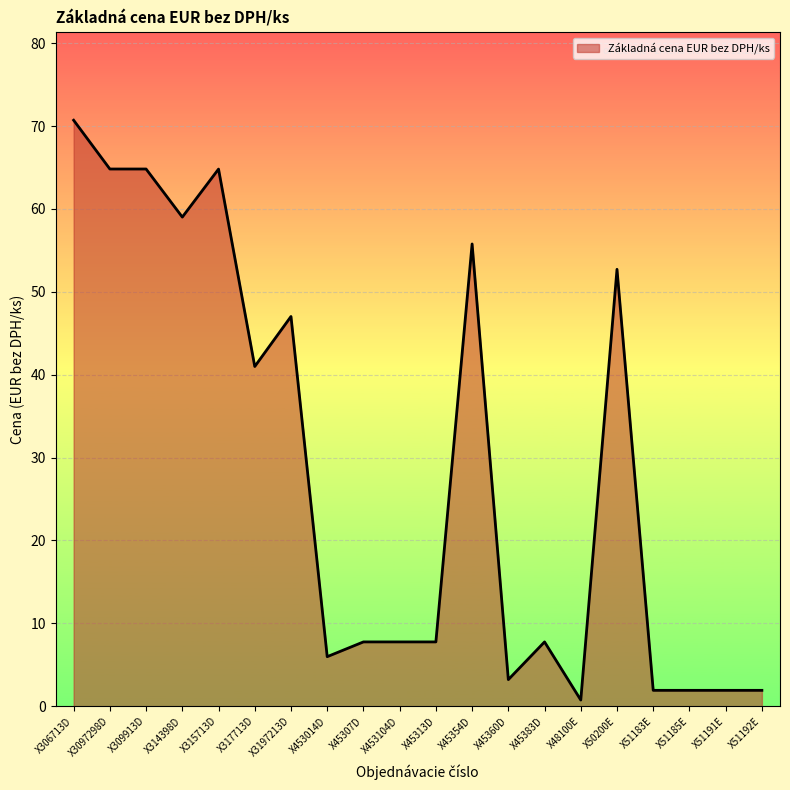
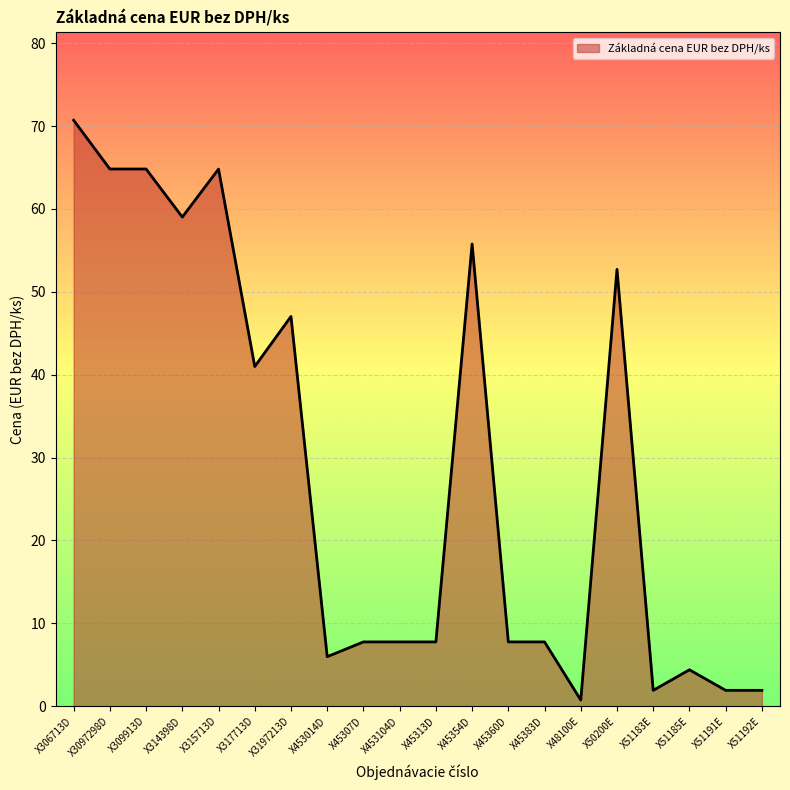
  {
    "X306713D": 71,
    "X3097298D": 65,
    "X309913D": 65,
    "X314398D": 59,
    "X315713D": 65,
    "X317713D": 41,
    "X3197213D": 47,
    "X453014D": 6,
    "X45307D": 8,
    "X453104D": 8,
    "X45313D": 8,
    "X45354D": 56,
-   "X45360D": 3,
+   "X45360D": 8,
    "X45383D": 8,
    "X48100E": 1,
    "X50200E": 53,
    "X51183E": 2,
-   "X51185E": 2,
+   "X51185E": 4,
    "X51191E": 2,
    "X51192E": 2
  }
